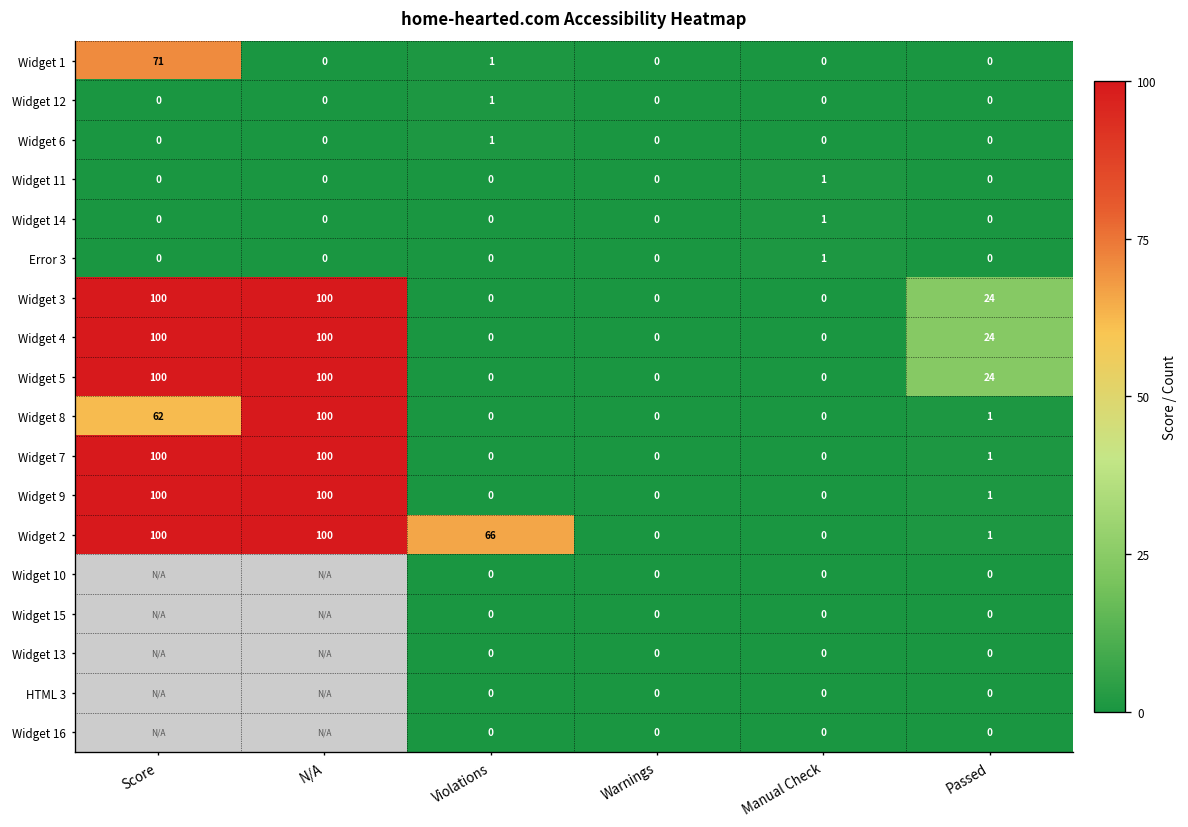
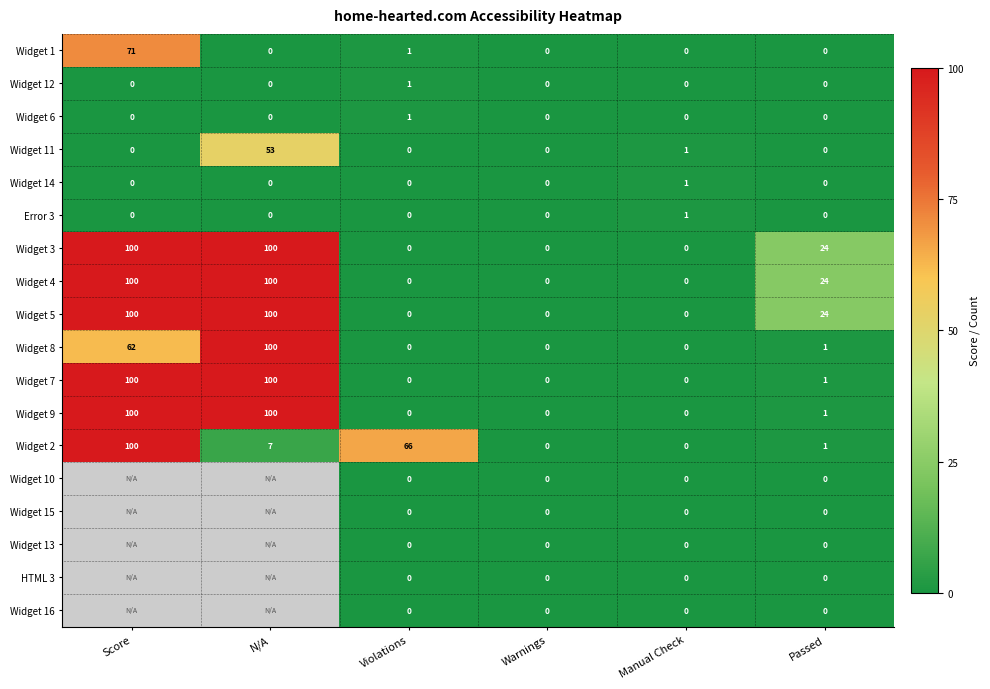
  {
    "Widget 1": {
      "Score": 71,
      "N/A": 0,
      "Violations": 1,
      "Warnings": 0,
      "Manual Check": 0,
      "Passed": 0
    },
    "Widget 12": {
      "Score": 0,
      "N/A": 0,
      "Violations": 1,
      "Warnings": 0,
      "Manual Check": 0,
      "Passed": 0
    },
    "Widget 6": {
      "Score": 0,
      "N/A": 0,
      "Violations": 1,
      "Warnings": 0,
      "Manual Check": 0,
      "Passed": 0
    },
    "Widget 11": {
      "Score": 0,
-     "N/A": 0,
+     "N/A": 53,
      "Violations": 0,
      "Warnings": 0,
      "Manual Check": 1,
      "Passed": 0
    },
    "Widget 14": {
      "Score": 0,
      "N/A": 0,
      "Violations": 0,
      "Warnings": 0,
      "Manual Check": 1,
      "Passed": 0
    },
    "Error 3": {
      "Score": 0,
      "N/A": 0,
      "Violations": 0,
      "Warnings": 0,
      "Manual Check": 1,
      "Passed": 0
    },
    "Widget 3": {
      "Score": 100,
      "N/A": 100,
      "Violations": 0,
      "Warnings": 0,
      "Manual Check": 0,
      "Passed": 24
    },
    "Widget 4": {
      "Score": 100,
      "N/A": 100,
      "Violations": 0,
      "Warnings": 0,
      "Manual Check": 0,
      "Passed": 24
    },
    "Widget 5": {
      "Score": 100,
      "N/A": 100,
      "Violations": 0,
      "Warnings": 0,
      "Manual Check": 0,
      "Passed": 24
    },
    "Widget 8": {
      "Score": 62,
      "N/A": 100,
      "Violations": 0,
      "Warnings": 0,
      "Manual Check": 0,
      "Passed": 1
    },
    "Widget 7": {
      "Score": 100,
      "N/A": 100,
      "Violations": 0,
      "Warnings": 0,
      "Manual Check": 0,
      "Passed": 1
    },
    "Widget 9": {
      "Score": 100,
      "N/A": 100,
      "Violations": 0,
      "Warnings": 0,
      "Manual Check": 0,
      "Passed": 1
    },
    "Widget 2": {
      "Score": 100,
-     "N/A": 100,
+     "N/A": 7,
      "Violations": 66,
      "Warnings": 0,
      "Manual Check": 0,
      "Passed": 1
    },
    "Widget 10": {
      "Violations": 0,
      "Warnings": 0,
      "Manual Check": 0,
      "Passed": 0
    },
    "Widget 15": {
      "Violations": 0,
      "Warnings": 0,
      "Manual Check": 0,
      "Passed": 0
    },
    "Widget 13": {
      "Violations": 0,
      "Warnings": 0,
      "Manual Check": 0,
      "Passed": 0
    },
    "HTML 3": {
      "Violations": 0,
      "Warnings": 0,
      "Manual Check": 0,
      "Passed": 0
    },
    "Widget 16": {
      "Violations": 0,
      "Warnings": 0,
      "Manual Check": 0,
      "Passed": 0
    }
  }
